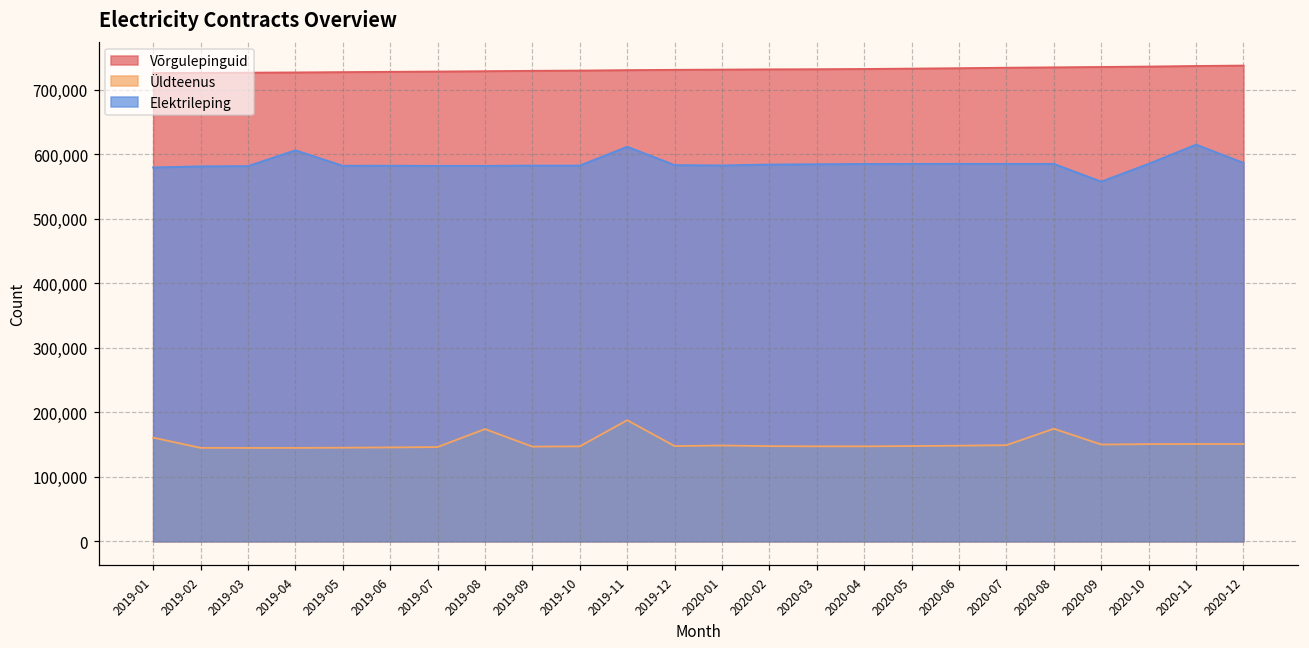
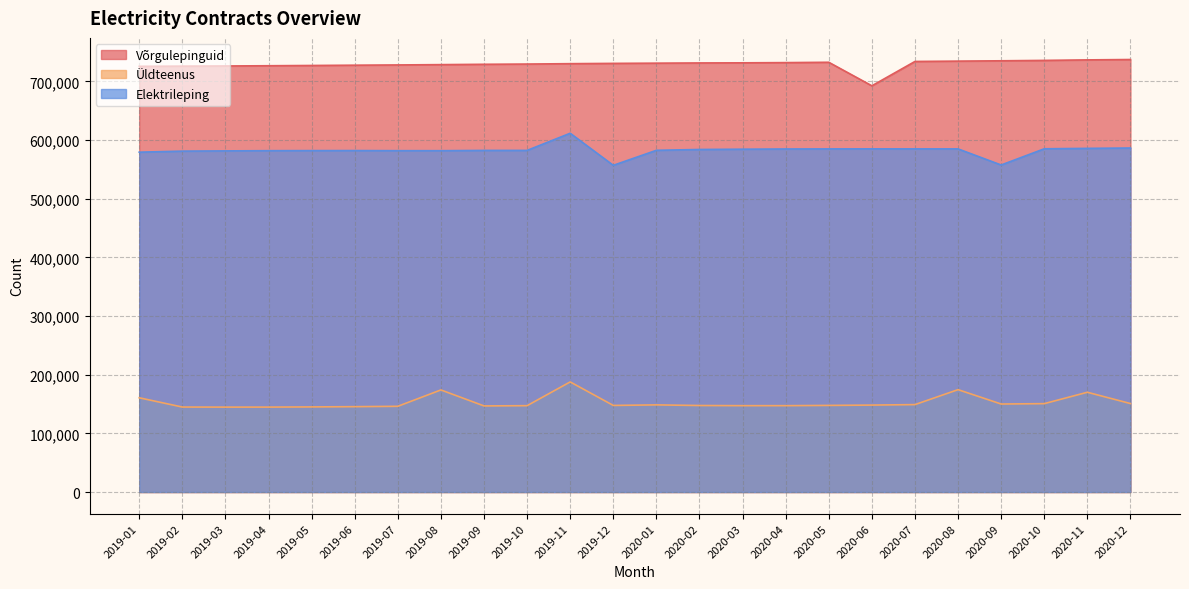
  {
    "Võrgulepinguid": {
      "2019-04": "730,000",
      "2019-05": "730,000",
      "2019-06": "730,000",
      "2019-07": "730,000",
      "2019-08": "730,000",
      "2019-09": "730,000",
      "2019-10": "730,000",
      "2019-11": "730,000",
      "2019-12": "730,000",
      "2020-01": "730,000",
      "2020-02": "730,000",
      "2020-03": "730,000",
      "2020-04": "730,000",
      "2020-05": "730,000",
-     "2020-06": "730,000",
+     "2020-06": "690,000",
      "2020-07": "730,000",
      "2020-08": "730,000",
      "2020-09": "740,000",
      "2020-10": "740,000",
      "2020-11": "740,000",
      "2020-12": "740,000"
    },
    "Üldteenus": {
      "2019-01": "160,000",
      "2019-02": "140,000",
      "2019-03": "140,000",
      "2019-04": "140,000",
      "2019-05": "150,000",
      "2019-06": "150,000",
      "2019-07": "150,000",
      "2019-08": "170,000",
      "2019-09": "150,000",
      "2019-10": "150,000",
      "2019-11": "190,000",
      "2019-12": "150,000",
      "2020-01": "150,000",
      "2020-02": "150,000",
      "2020-03": "150,000",
      "2020-04": "150,000",
      "2020-05": "150,000",
      "2020-06": "150,000",
      "2020-07": "150,000",
      "2020-08": "170,000",
      "2020-09": "150,000",
      "2020-10": "150,000",
-     "2020-11": "150,000",
+     "2020-11": "170,000",
      "2020-12": "150,000"
    },
    "Elektrileping": {
      "2019-01": "580,000",
      "2019-02": "580,000",
      "2019-03": "580,000",
-     "2019-04": "610,000",
+     "2019-04": "580,000",
      "2019-05": "580,000",
      "2019-06": "580,000",
      "2019-07": "580,000",
      "2019-08": "580,000",
      "2019-09": "580,000",
      "2019-10": "580,000",
      "2019-11": "610,000",
-     "2019-12": "580,000",
+     "2019-12": "560,000",
      "2020-01": "580,000",
      "2020-02": "580,000",
      "2020-03": "580,000",
      "2020-04": "580,000",
      "2020-05": "590,000",
      "2020-06": "590,000",
      "2020-07": "590,000",
      "2020-08": "590,000",
      "2020-09": "560,000",
      "2020-10": "590,000",
-     "2020-11": "610,000",
+     "2020-11": "590,000",
      "2020-12": "590,000"
    }
  }
